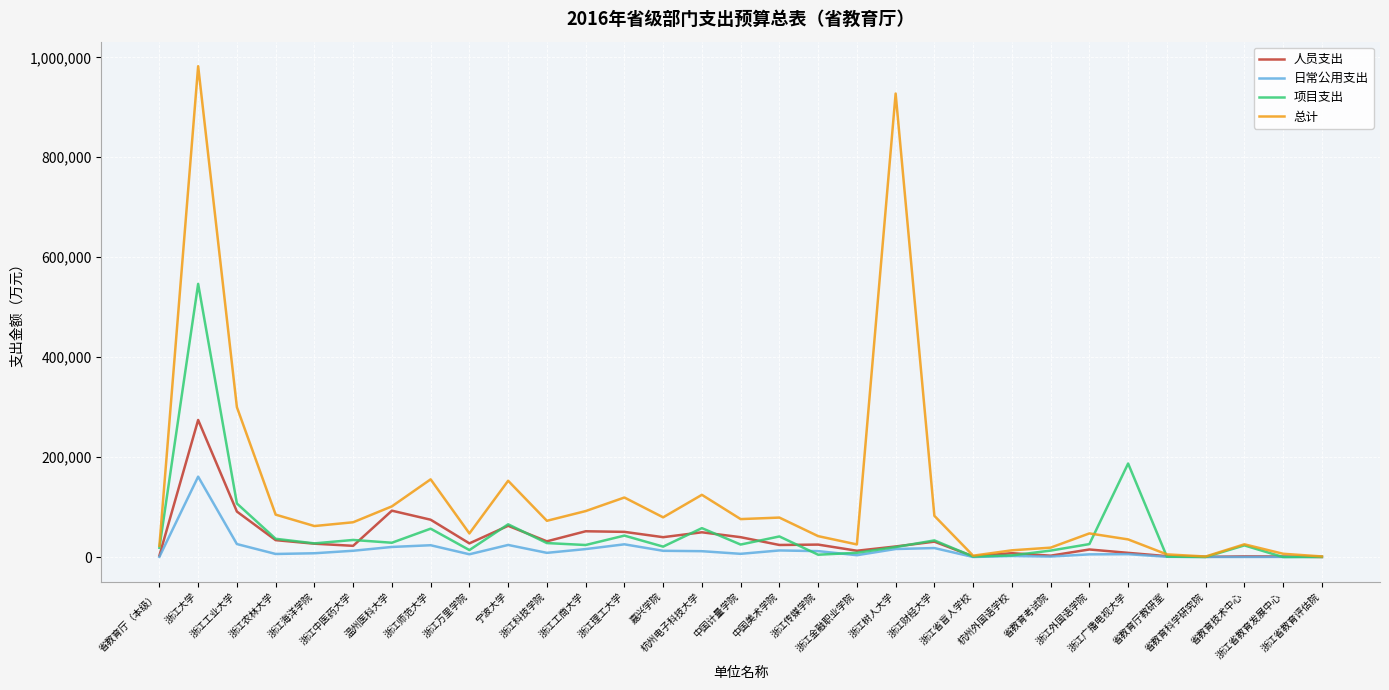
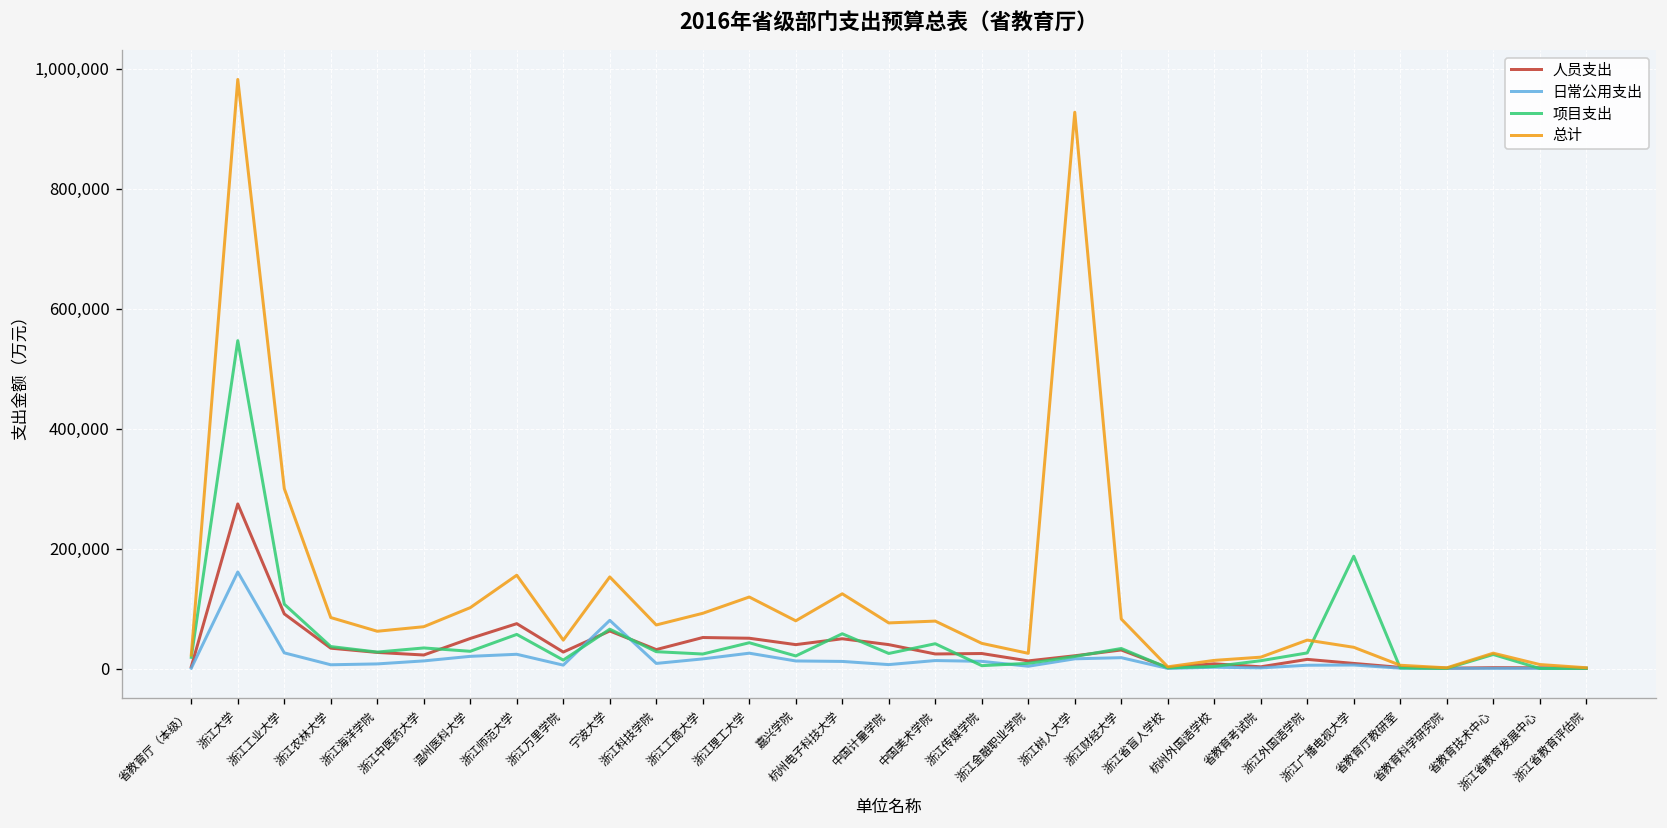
  {
    "人员支出": {
      "浙江大学": "270,000",
      "浙江工业大学": "90,000",
      "浙江中医药大学": "20,000",
-     "温州医科大学": "90,000",
+     "温州医科大学": "50,000",
      "浙江师范大学": "70,000",
      "浙江万里学院": "30,000",
      "浙江工商大学": "50,000",
      "浙江理工大学": "50,000",
      "嘉兴学院": "40,000",
      "杭州电子科技大学": "50,000",
      "中国计量学院": "40,000",
      "中国美术学院": "20,000",
      "浙江传媒学院": "30,000",
      "浙江外国语学院": "20,000"
    },
    "日常公用支出": {
      "浙江大学": "160,000",
      "浙江工业大学": "30,000",
      "浙江农林大学": "10,000",
      "浙江海洋学院": "10,000",
      "浙江中医药大学": "10,000",
      "温州医科大学": "20,000",
      "浙江师范大学": "20,000",
      "浙江万里学院": "10,000",
-     "宁波大学": "20,000",
+     "宁波大学": "80,000",
      "浙江科技学院": "10,000",
      "浙江工商大学": "20,000",
      "浙江理工大学": "30,000",
      "嘉兴学院": "10,000",
      "杭州电子科技大学": "10,000",
      "中国计量学院": "10,000",
      "中国美术学院": "10,000",
      "浙江传媒学院": "10,000",
      "浙江财经大学": "20,000",
      "浙江外国语学院": "10,000"
    },
    "项目支出": {
      "浙江大学": "550,000",
      "浙江工业大学": "110,000",
      "浙江中医药大学": "30,000",
      "温州医科大学": "30,000",
      "浙江师范大学": "60,000",
      "浙江万里学院": "10,000",
      "浙江工商大学": "20,000",
      "浙江理工大学": "40,000",
      "嘉兴学院": "20,000",
      "杭州电子科技大学": "60,000",
      "中国计量学院": "30,000",
      "中国美术学院": "40,000",
      "浙江传媒学院": "0",
      "省教育考试院": "10,000",
      "浙江外国语学院": "30,000",
      "浙江广播电视大学": "190,000"
    },
    "总计": {
      "浙江大学": "980,000",
      "浙江工业大学": "300,000",
      "浙江农林大学": "90,000",
      "浙江海洋学院": "60,000",
      "浙江中医药大学": "70,000",
      "温州医科大学": "100,000",
      "浙江师范大学": "160,000",
      "浙江万里学院": "50,000",
      "宁波大学": "150,000",
      "浙江科技学院": "70,000",
      "浙江工商大学": "90,000",
      "浙江理工大学": "120,000",
      "嘉兴学院": "80,000",
      "杭州电子科技大学": "120,000",
      "中国计量学院": "80,000",
      "中国美术学院": "80,000",
      "浙江传媒学院": "40,000",
      "浙江金融职业学院": "30,000",
      "浙江树人大学": "930,000",
      "浙江财经大学": "80,000",
      "杭州外国语学校": "10,000",
      "省教育考试院": "20,000",
      "浙江外国语学院": "50,000",
      "浙江广播电视大学": "40,000",
      "浙江省教育发展中心": "10,000"
    }
  }
